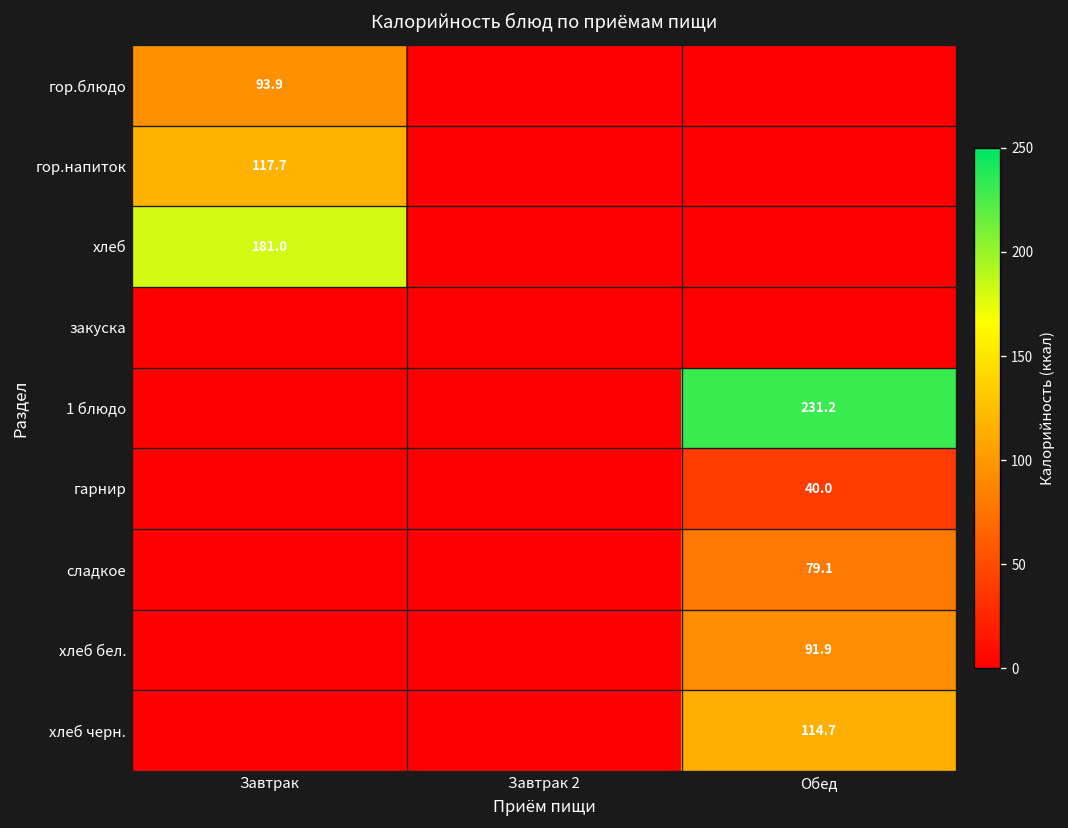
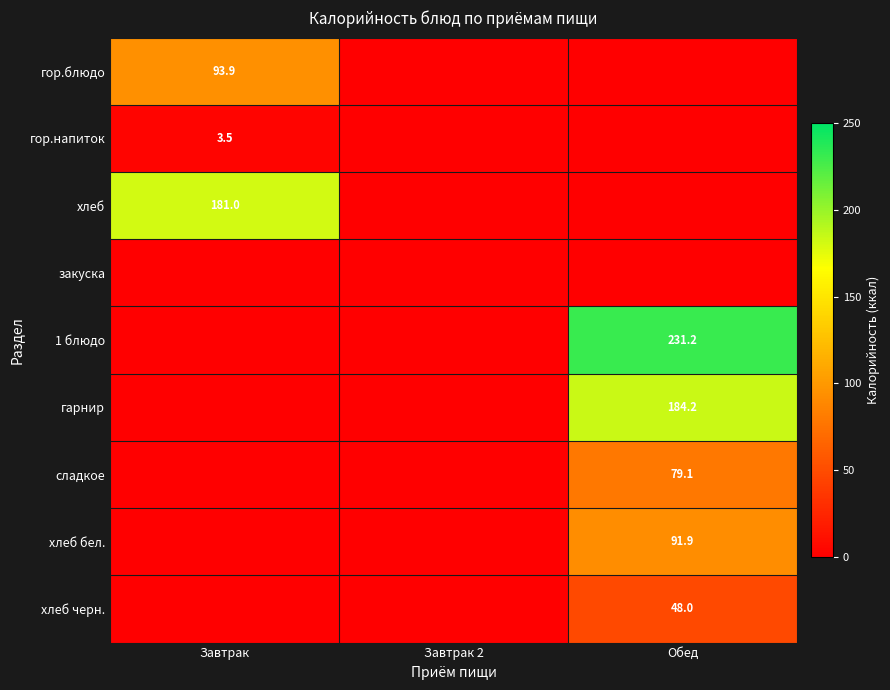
  {
    "гор.блюдо": {
      "Завтрак": 93.9
    },
    "гор.напиток": {
-     "Завтрак": 117.7
+     "Завтрак": 3.5
    },
    "хлеб": {
      "Завтрак": 181.0
    },
    "1 блюдо": {
      "Обед": 231.2
    },
    "гарнир": {
-     "Обед": 40.0
+     "Обед": 184.2
    },
    "сладкое": {
      "Обед": 79.1
    },
    "хлеб бел.": {
      "Обед": 91.9
    },
    "хлеб черн.": {
-     "Обед": 114.7
+     "Обед": 48.0
    }
  }
